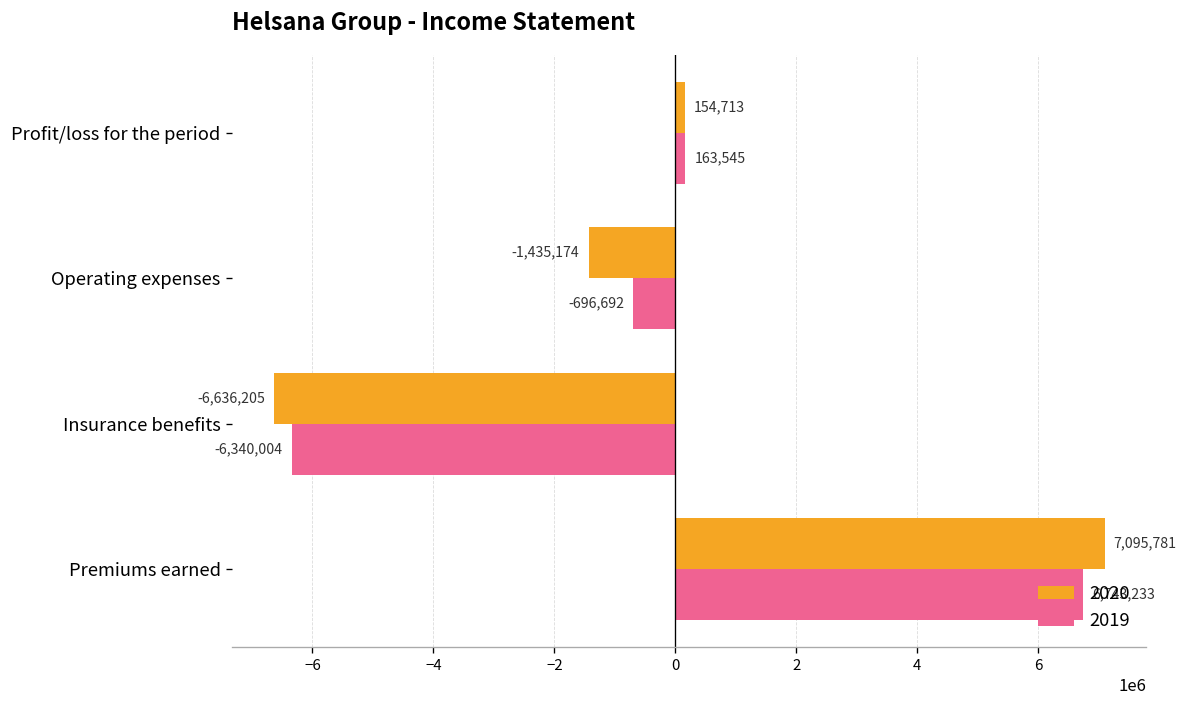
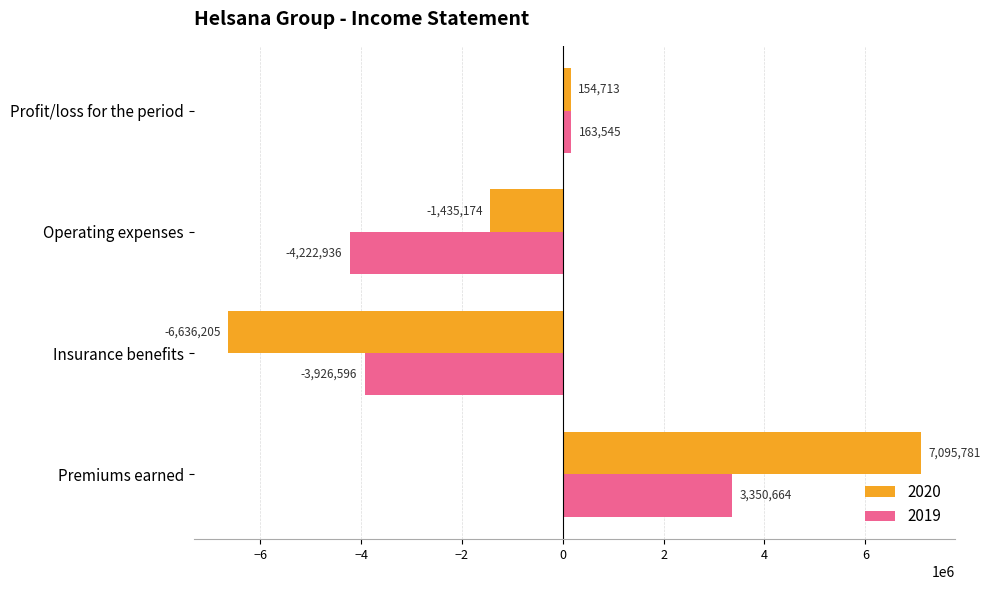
  {
    "2020": {
      "Profit/loss for the period": "154,713",
      "Operating expenses": "-1,435,174",
      "Insurance benefits": "-6,636,205",
      "Premiums earned": "7,095,781"
    },
    "2019": {
      "Profit/loss for the period": "163,545",
-     "Operating expenses": "-696,692",
-     "Insurance benefits": "-6,340,004",
-     "Premiums earned": "6,743,233"
+     "Operating expenses": "-4,222,936",
+     "Insurance benefits": "-3,926,596",
+     "Premiums earned": "3,350,664"
    }
  }
